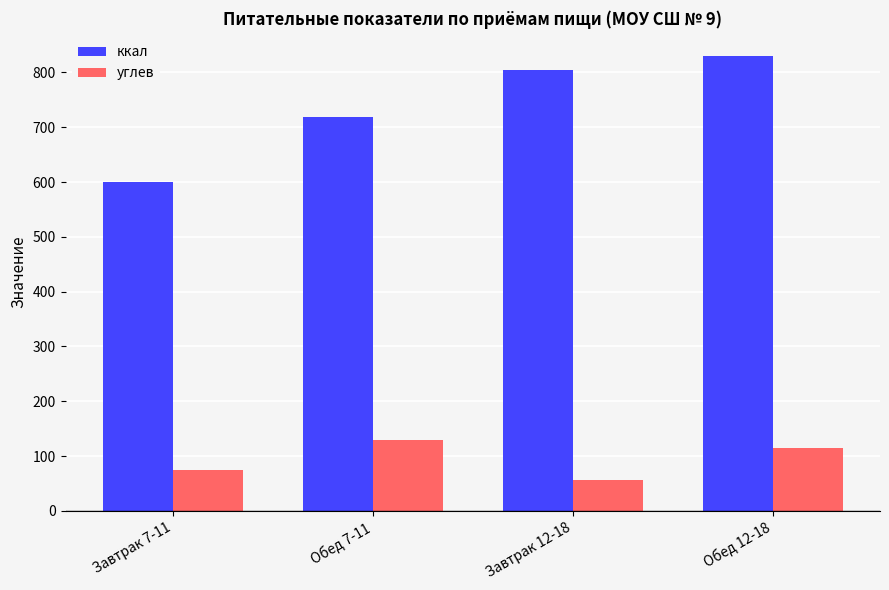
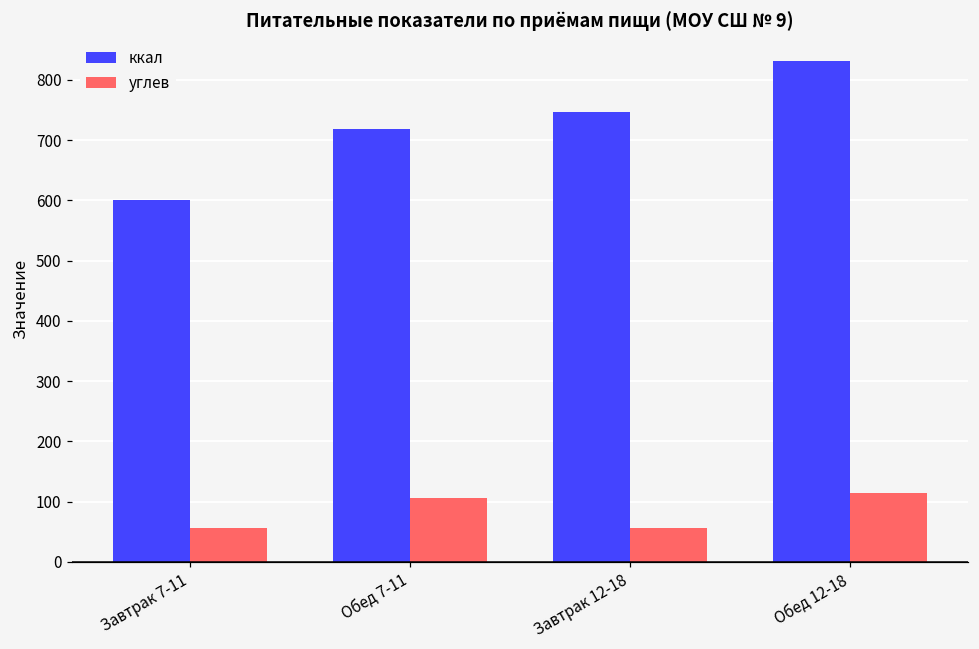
  {
    "ккал": {
      "Завтрак 7-11": 600,
      "Обед 7-11": 720,
-     "Завтрак 12-18": 800,
+     "Завтрак 12-18": 750,
      "Обед 12-18": 830
    },
    "углев": {
-     "Завтрак 7-11": 70,
-     "Обед 7-11": 130,
+     "Завтрак 7-11": 60,
+     "Обед 7-11": 110,
      "Завтрак 12-18": 60,
      "Обед 12-18": 110
    }
  }
